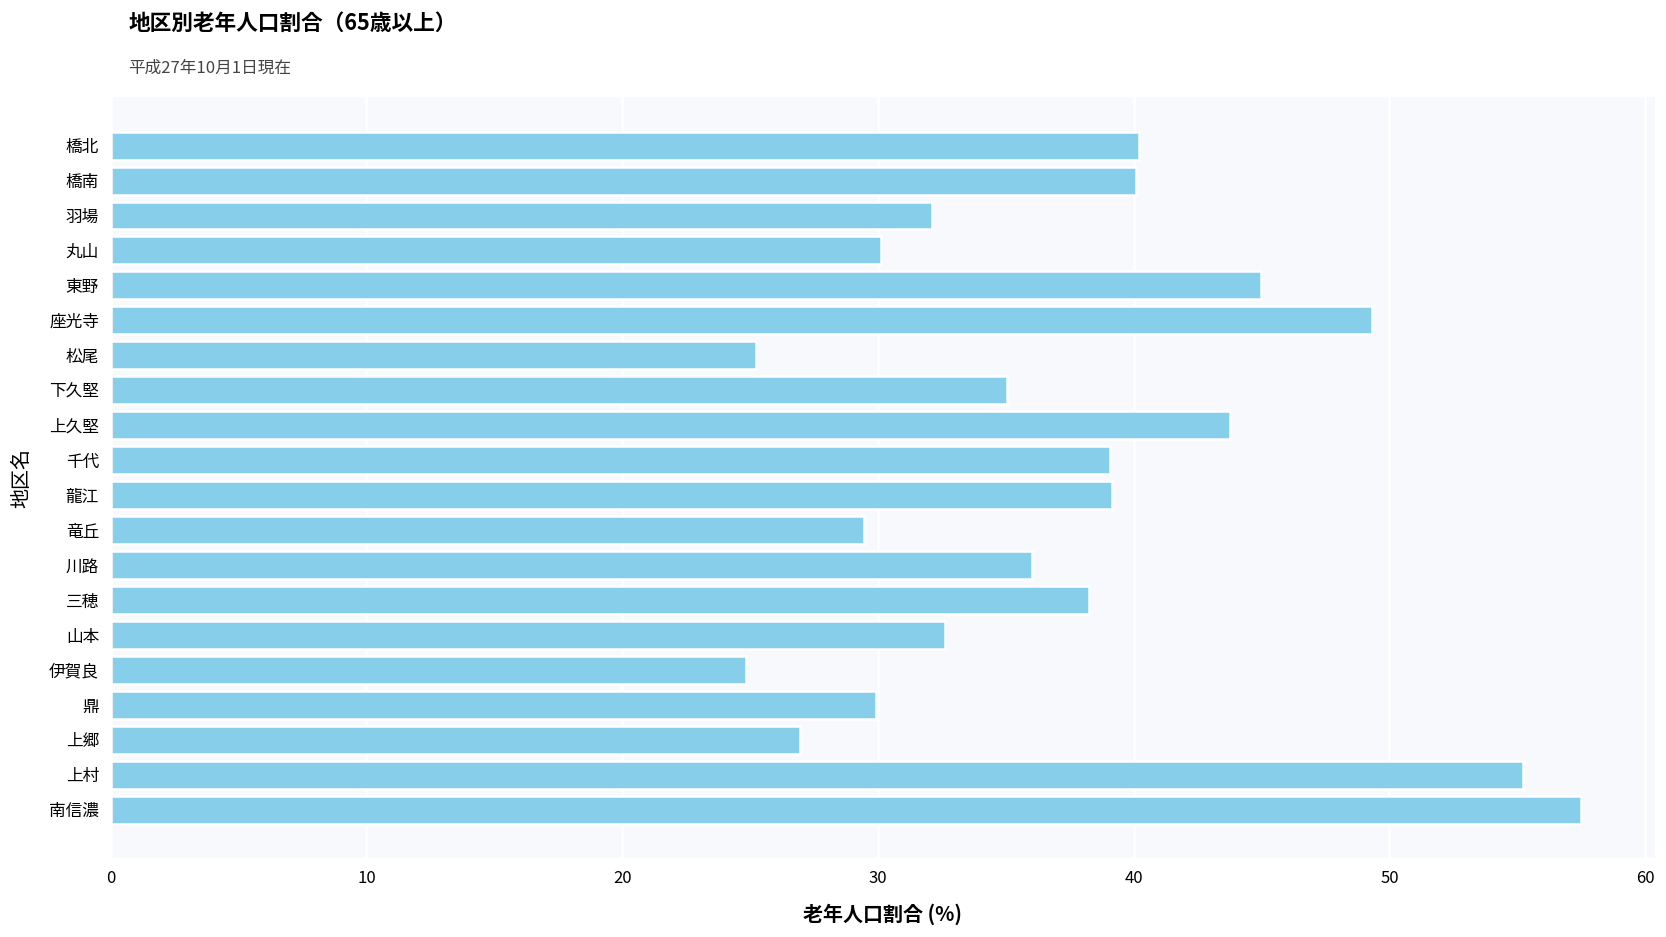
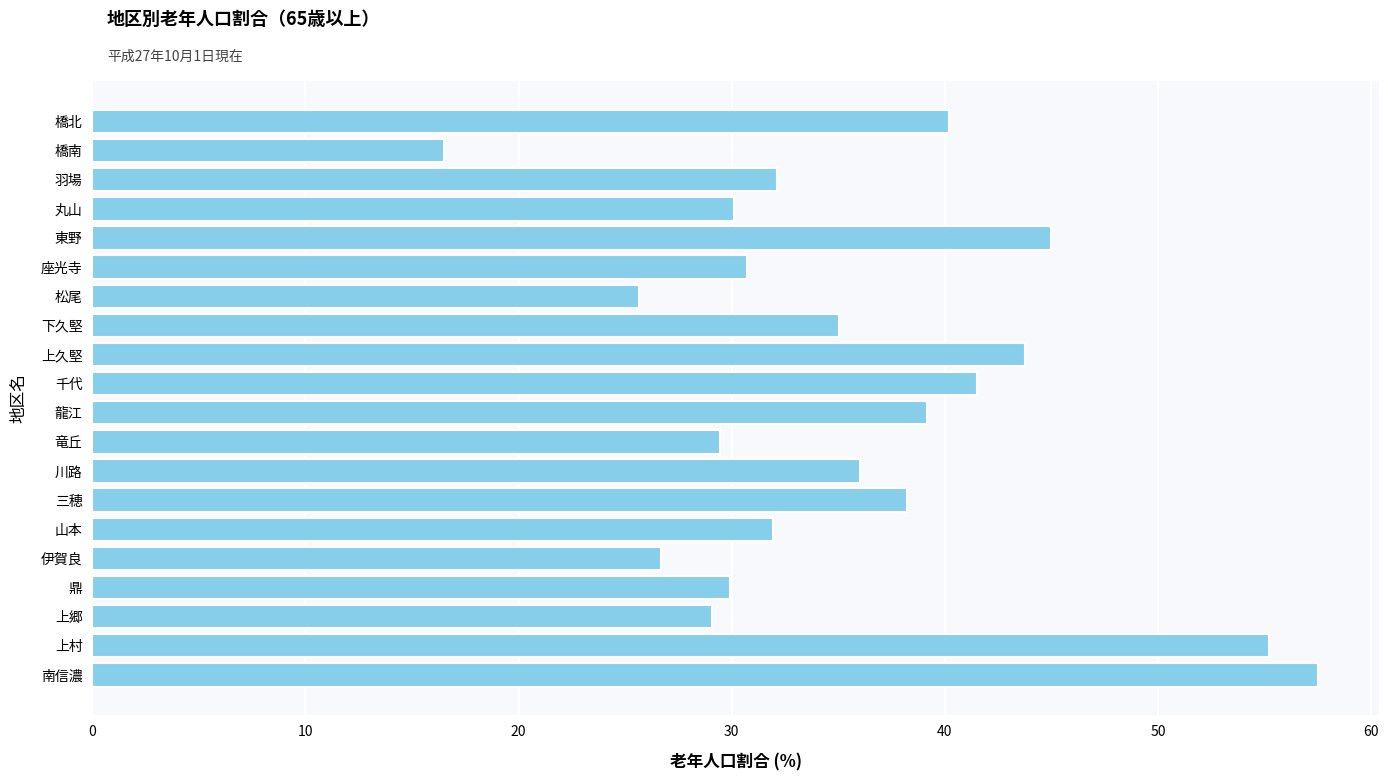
  {
    "橋北": 40.2,
-   "橋南": 40.1,
+   "橋南": 16.5,
    "羽場": 32.1,
    "丸山": 30.1,
    "東野": 45.0,
-   "座光寺": 49.3,
-   "松尾": 25.2,
+   "座光寺": 30.7,
+   "松尾": 25.7,
    "下久堅": 35.1,
    "上久堅": 43.8,
-   "千代": 39.1,
+   "千代": 41.5,
    "龍江": 39.2,
    "竜丘": 29.4,
    "川路": 36.0,
    "三穂": 38.2,
-   "山本": 32.6,
-   "伊賀良": 24.8,
+   "山本": 32.0,
+   "伊賀良": 26.7,
    "鼎": 29.9,
-   "上郷": 27.0,
+   "上郷": 29.1,
    "上村": 55.2,
    "南信濃": 57.5
  }
